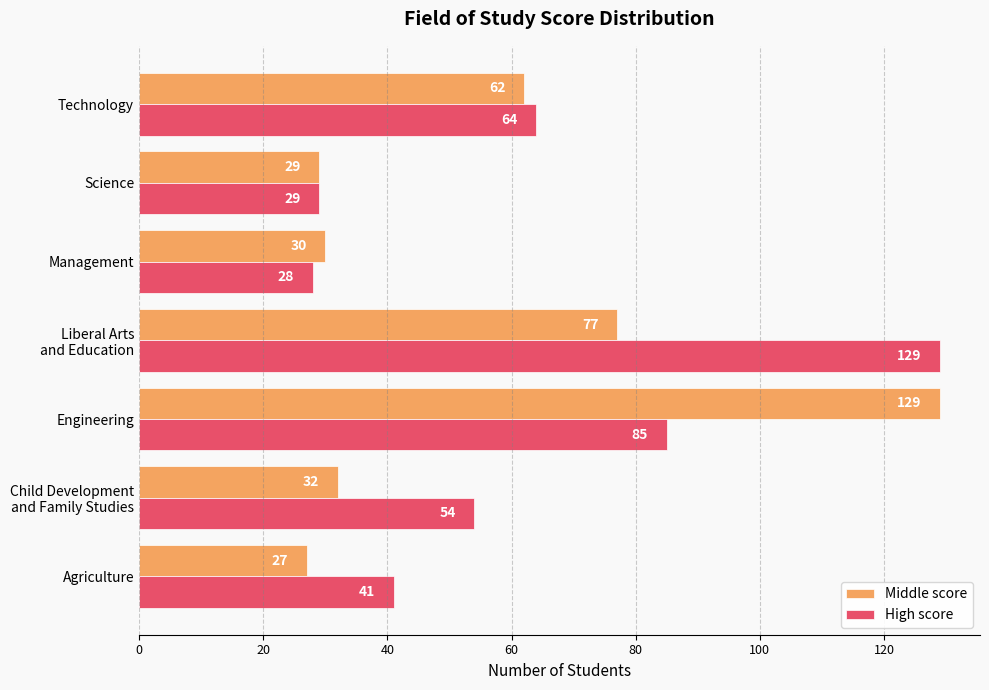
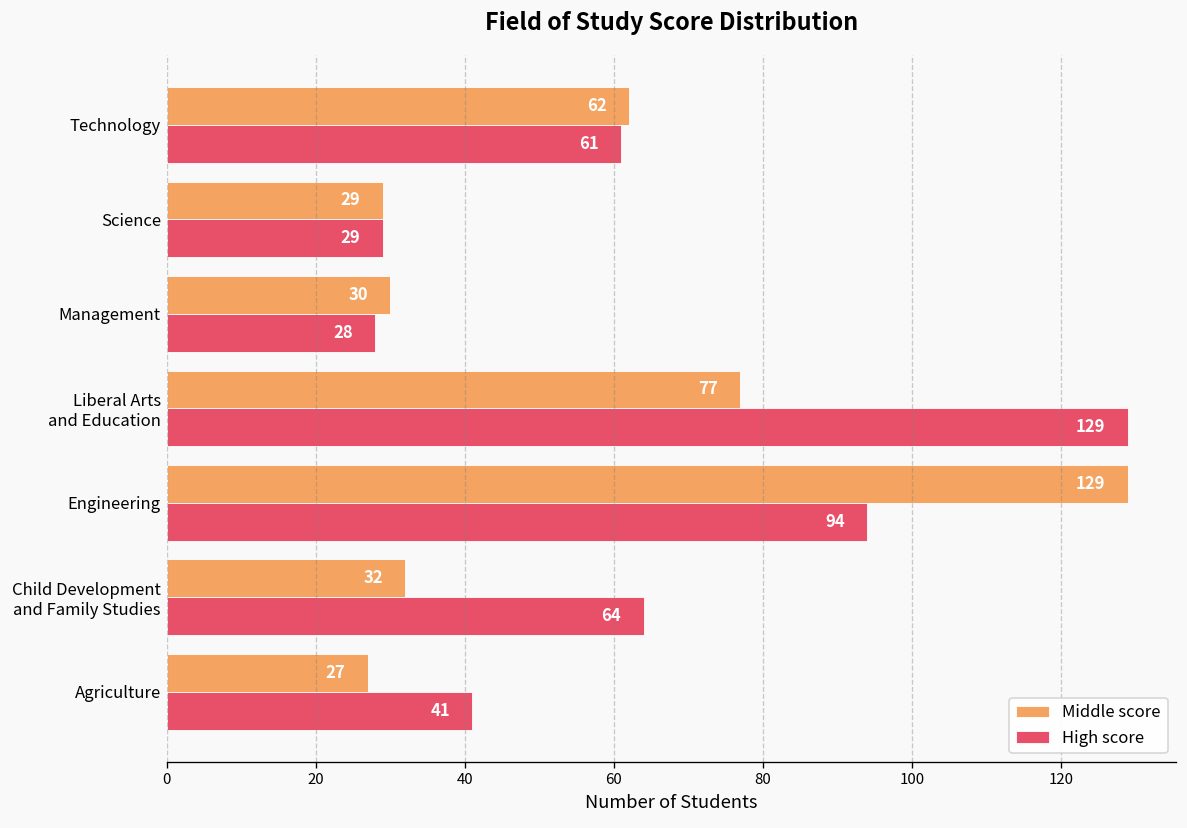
  {
    "Middle score": {
      "Technology": 62,
      "Science": 29,
      "Management": 30,
      "Liberal Arts and Education": 77,
      "Engineering": 129,
      "Child Development and Family Studies": 32,
      "Agriculture": 27
    },
    "High score": {
-     "Technology": 64,
+     "Technology": 61,
      "Science": 29,
      "Management": 28,
      "Liberal Arts and Education": 129,
-     "Engineering": 85,
-     "Child Development and Family Studies": 54,
+     "Engineering": 94,
+     "Child Development and Family Studies": 64,
      "Agriculture": 41
    }
  }
